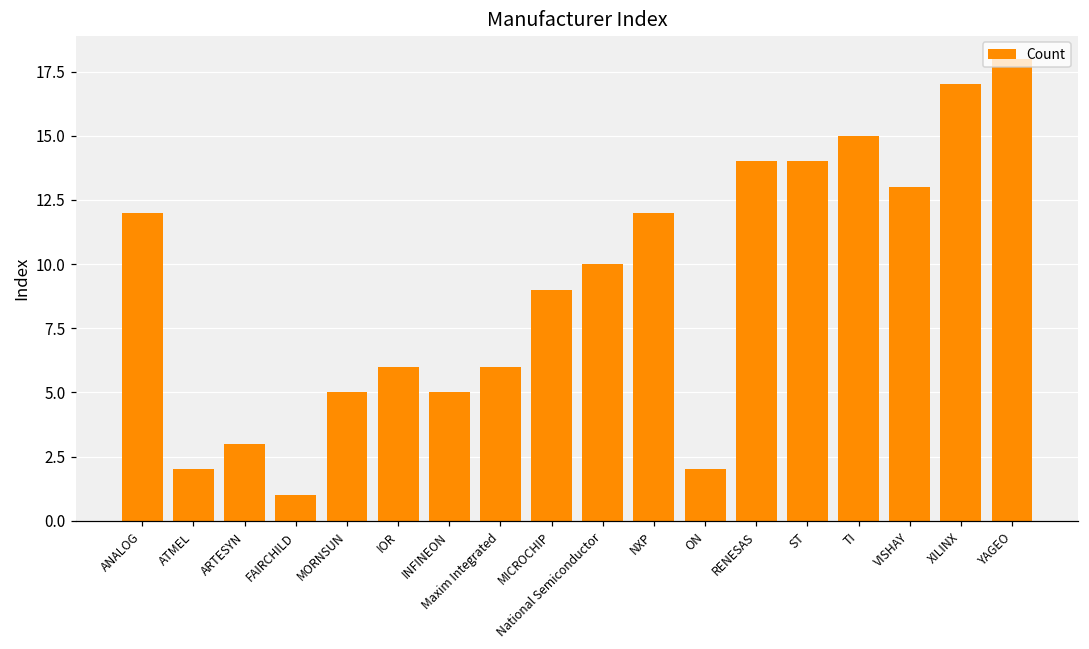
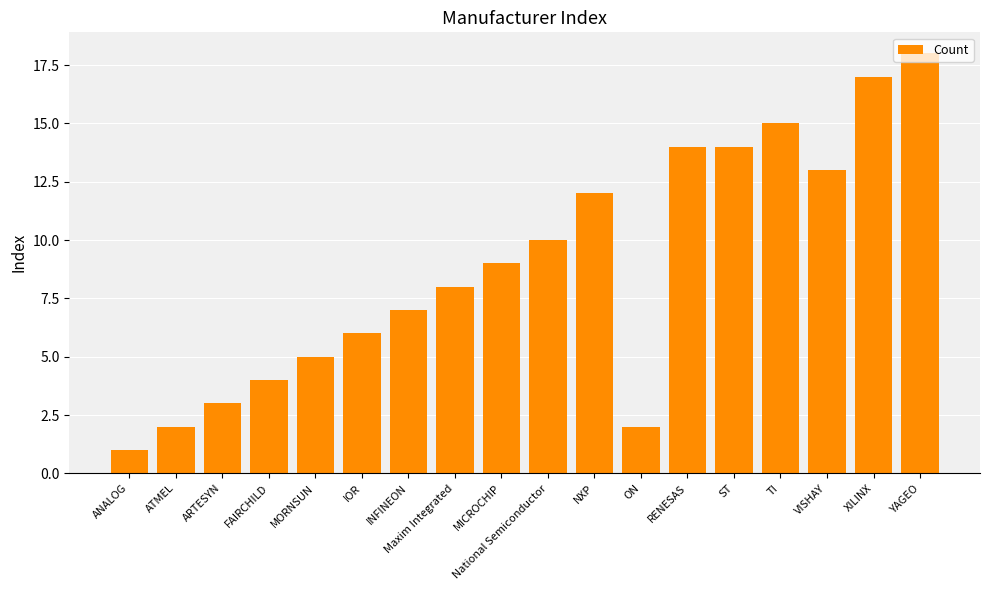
  {
-   "ANALOG": 12,
+   "ANALOG": 1,
    "ATMEL": 2,
    "ARTESYN": 3,
-   "FAIRCHILD": 1,
+   "FAIRCHILD": 4,
    "MORNSUN": 5,
    "IOR": 6,
-   "INFINEON": 5,
-   "Maxim Integrated": 6,
+   "INFINEON": 7,
+   "Maxim Integrated": 8,
    "MICROCHIP": 9,
    "National Semiconductor": 10,
    "NXP": 12,
    "ON": 2,
    "RENESAS": 14,
    "ST": 14,
    "TI": 15,
    "VISHAY": 13,
    "XILINX": 17
  }
